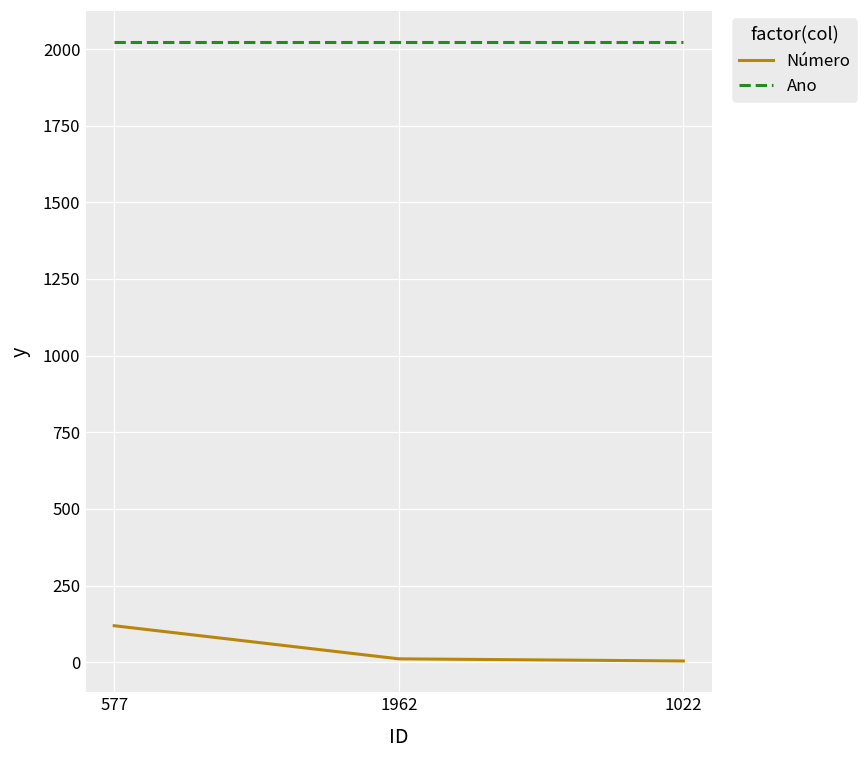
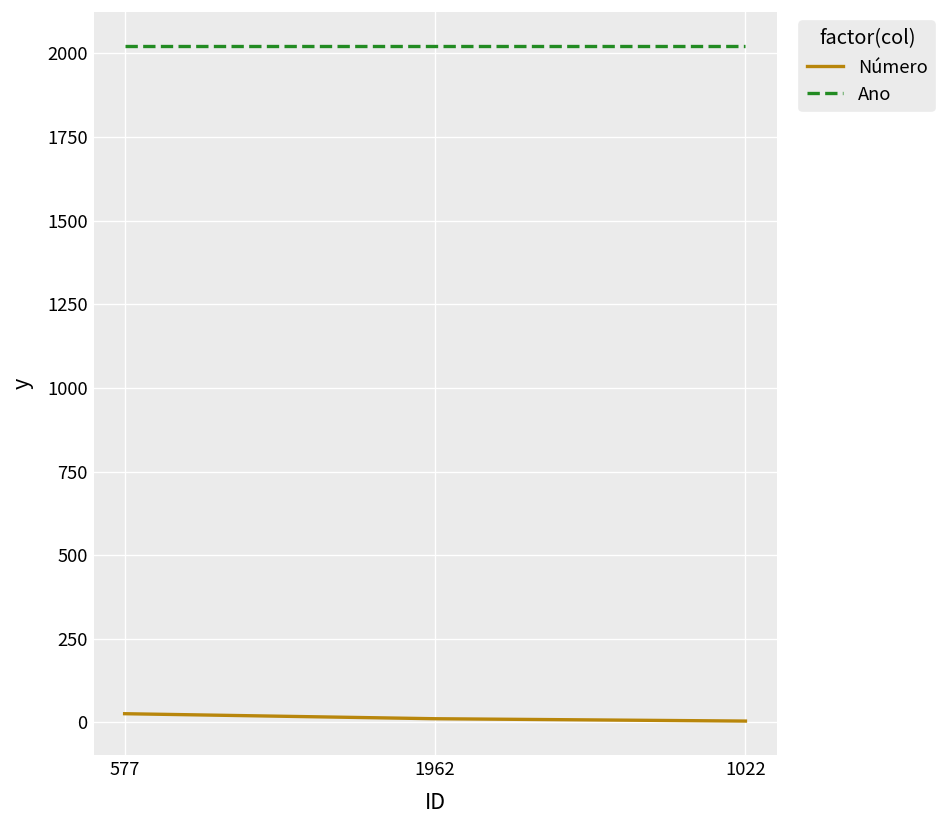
  {
    "Número": {
-     "577": 120,
+     "577": 30,
      "1962": 10,
      "1022": 0
    },
    "Ano": {
      "577": 2020,
      "1962": 2020,
      "1022": 2020
    }
  }
